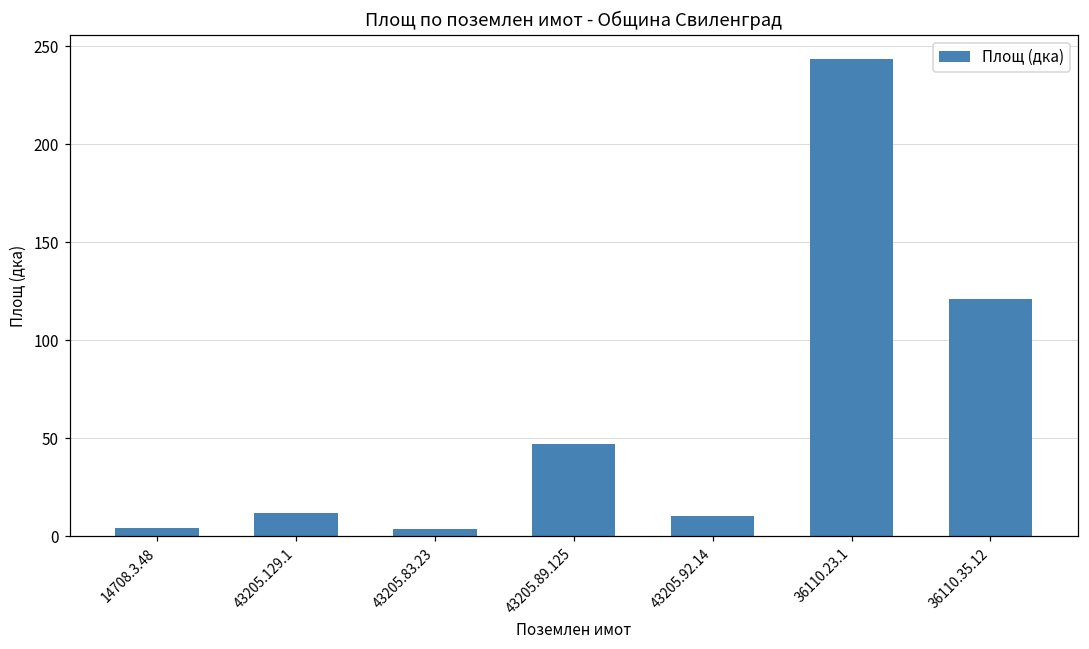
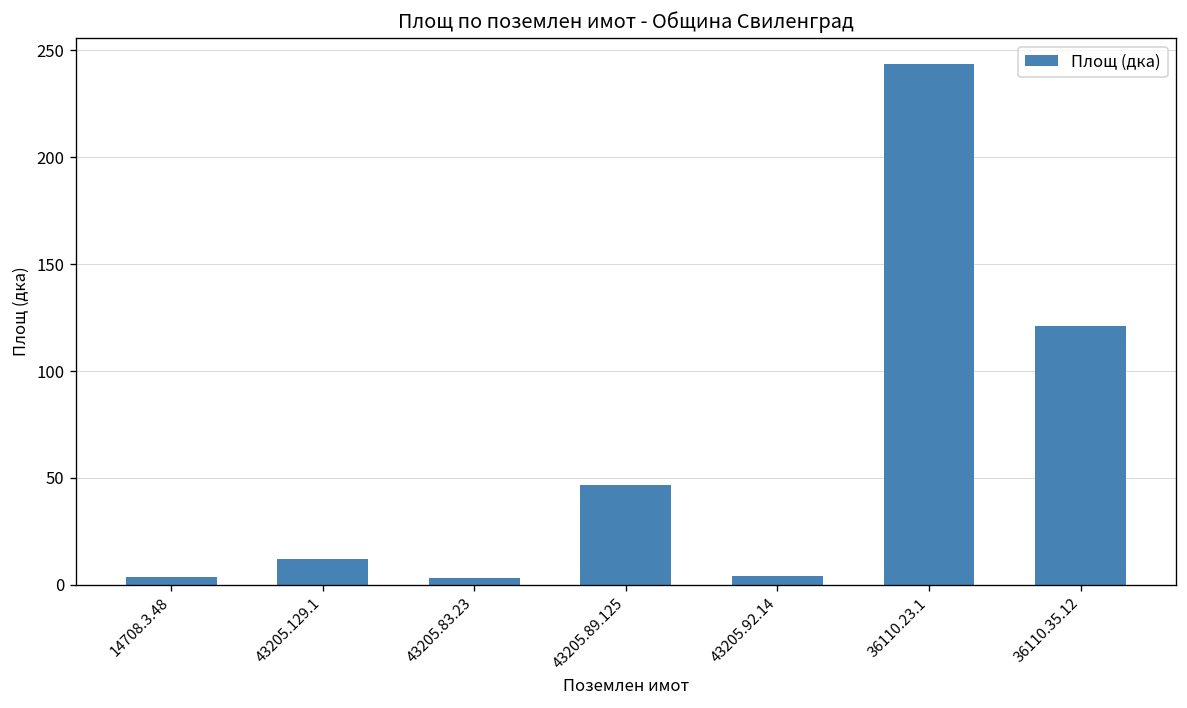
  {
    "14708.3.48": 4,
    "43205.129.1": 12,
    "43205.83.23": 3,
    "43205.89.125": 47,
-   "43205.92.14": 10,
+   "43205.92.14": 4,
    "36110.23.1": 243,
    "36110.35.12": 121
  }
